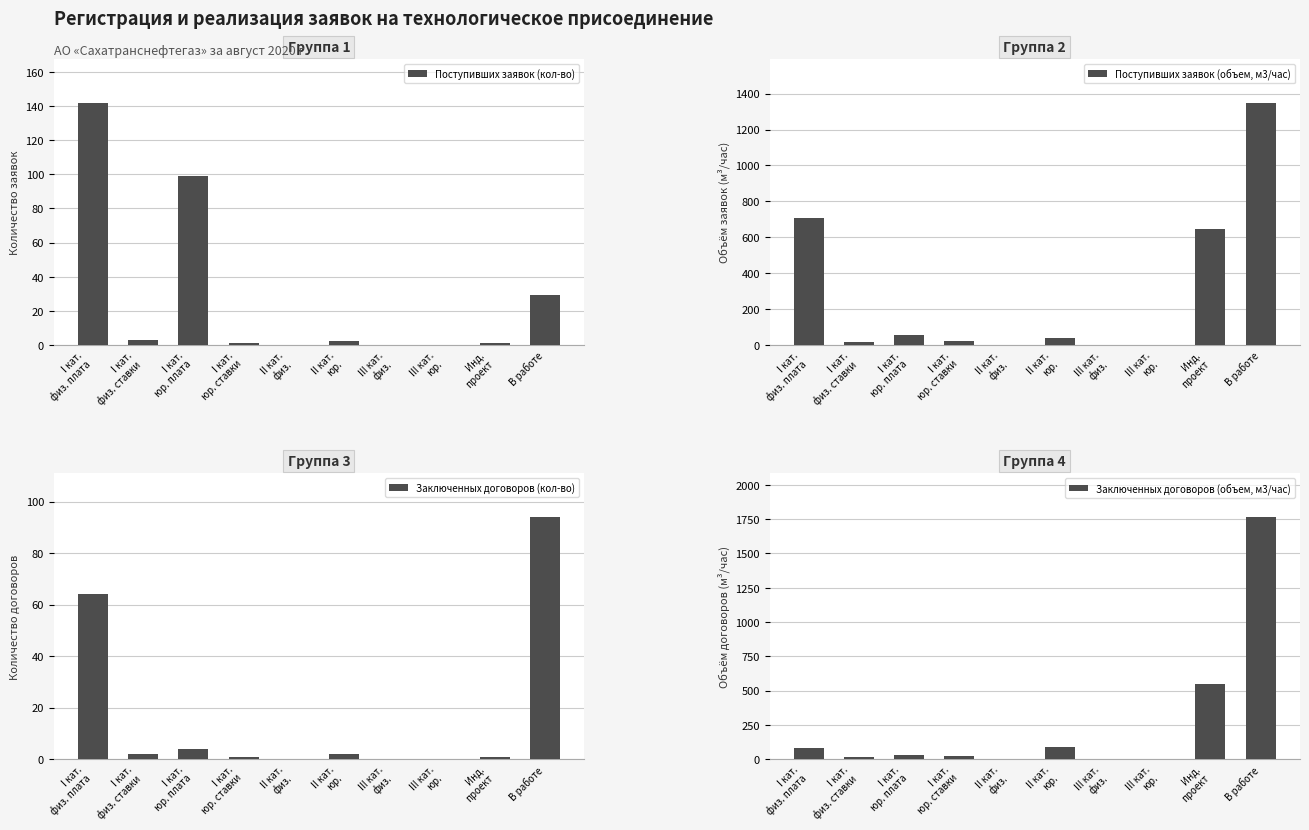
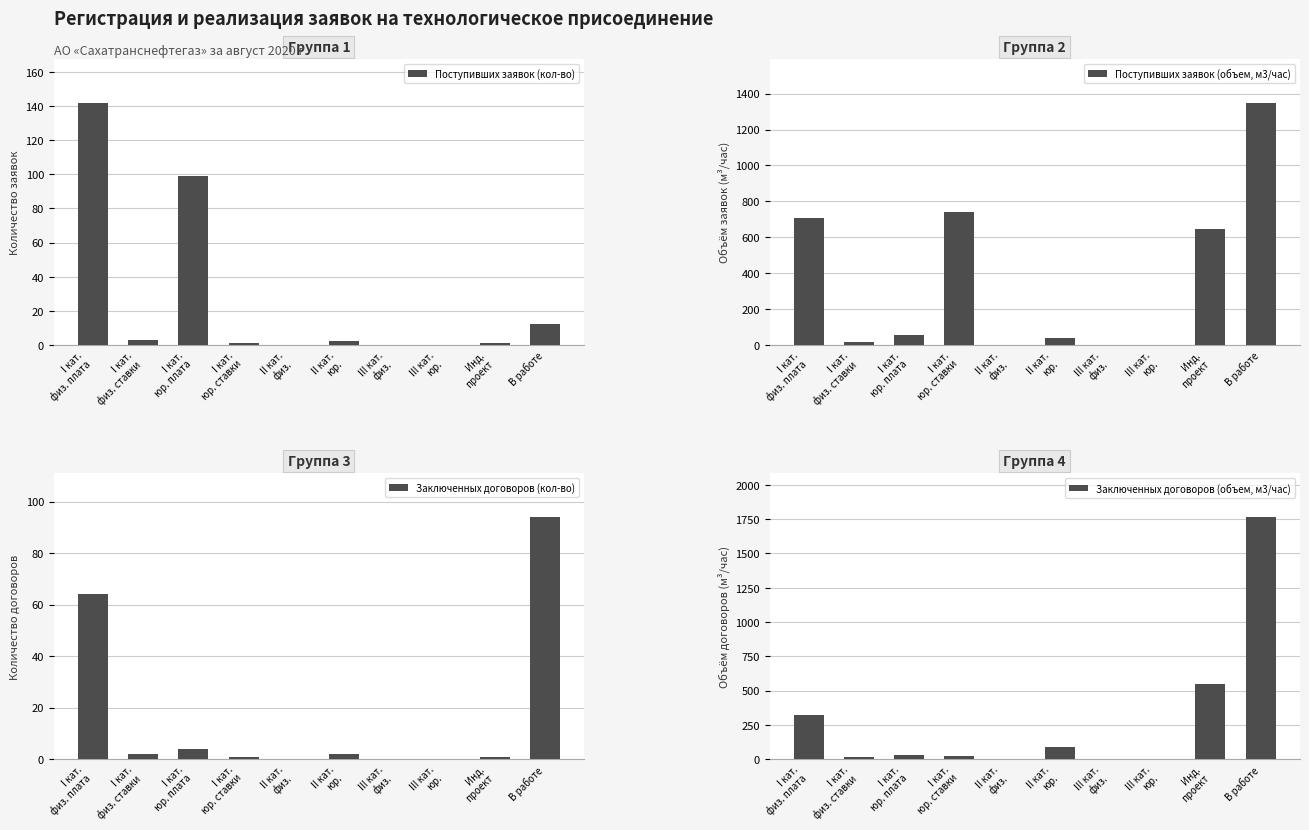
  {
    "Группа 1": {
      "I кат. физ. плата": 142,
      "I кат. физ. ставки": 3,
      "I кат. юр. плата": 99,
      "II кат. физ.": 0,
      "II кат. юр.": 2,
      "III кат. физ.": 0,
      "III кат. юр.": 0,
-     "В работе": 29
+     "В работе": 12
    },
    "Группа 2": {
      "I кат. физ. плата": 710,
      "I кат. физ. ставки": 20,
      "I кат. юр. плата": 60,
-     "I кат. юр. ставки": 20,
+     "I кат. юр. ставки": 740,
      "II кат. физ.": 0,
      "II кат. юр.": 40,
      "III кат. физ.": 0,
      "III кат. юр.": 0,
      "Инд. проект": 650,
      "В работе": 1350
    },
    "Группа 3": {
      "I кат. физ. плата": 64,
      "I кат. физ. ставки": 2,
      "I кат. юр. плата": 4,
      "I кат. юр. ставки": 1,
      "II кат. физ.": 0,
      "II кат. юр.": 2,
      "III кат. физ.": 0,
      "III кат. юр.": 0,
      "Инд. проект": 1,
      "В работе": 94
    },
    "Группа 4": {
-     "I кат. физ. плата": 80,
+     "I кат. физ. плата": 320,
      "I кат. юр. плата": 30,
      "I кат. юр. ставки": 20,
      "II кат. физ.": 0,
      "II кат. юр.": 90,
      "III кат. физ.": 0,
      "III кат. юр.": 0,
      "Инд. проект": 550,
      "В работе": 1770
    }
  }
